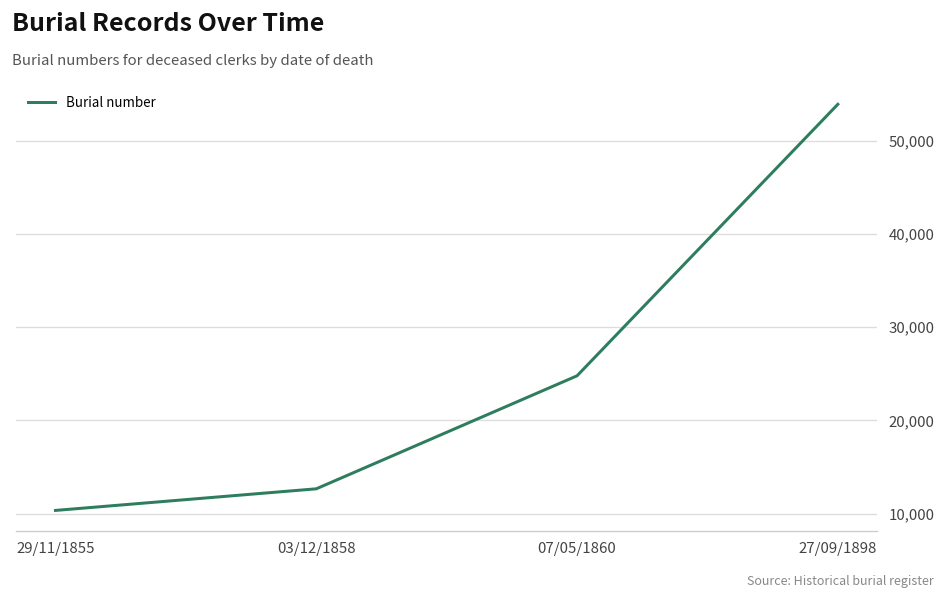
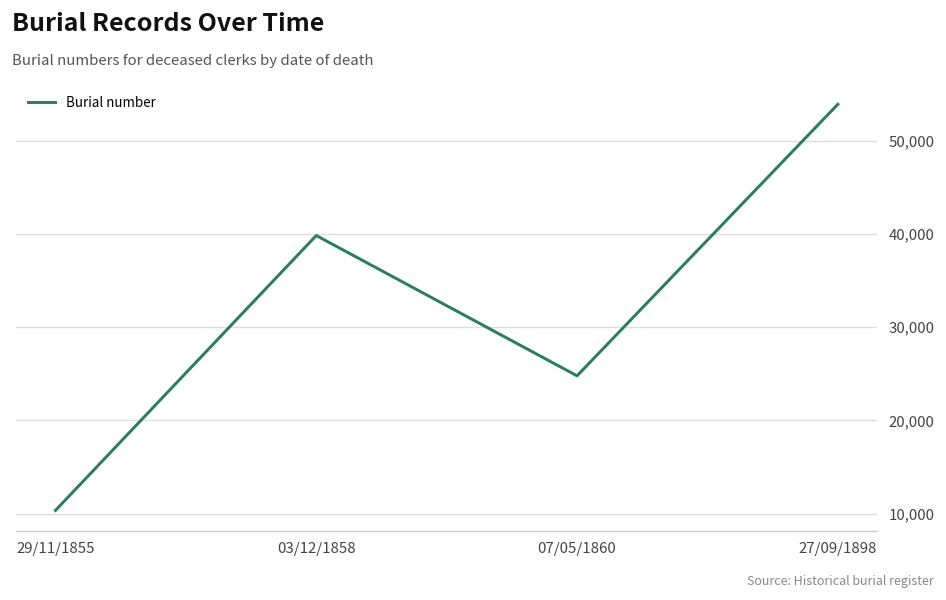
  {
    "29/11/1855": "10,000",
-   "03/12/1858": "13,000",
+   "03/12/1858": "40,000",
    "07/05/1860": "25,000",
    "27/09/1898": "54,000"
  }
